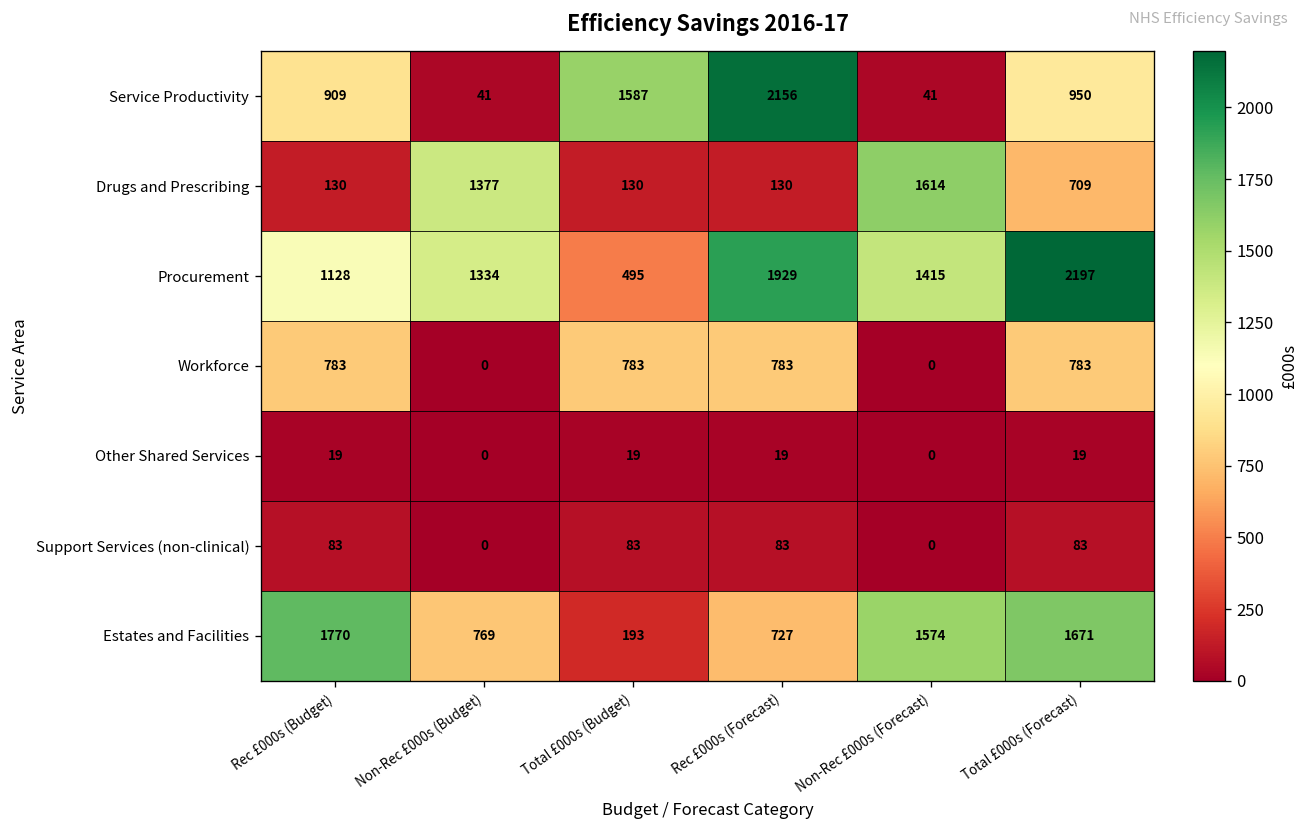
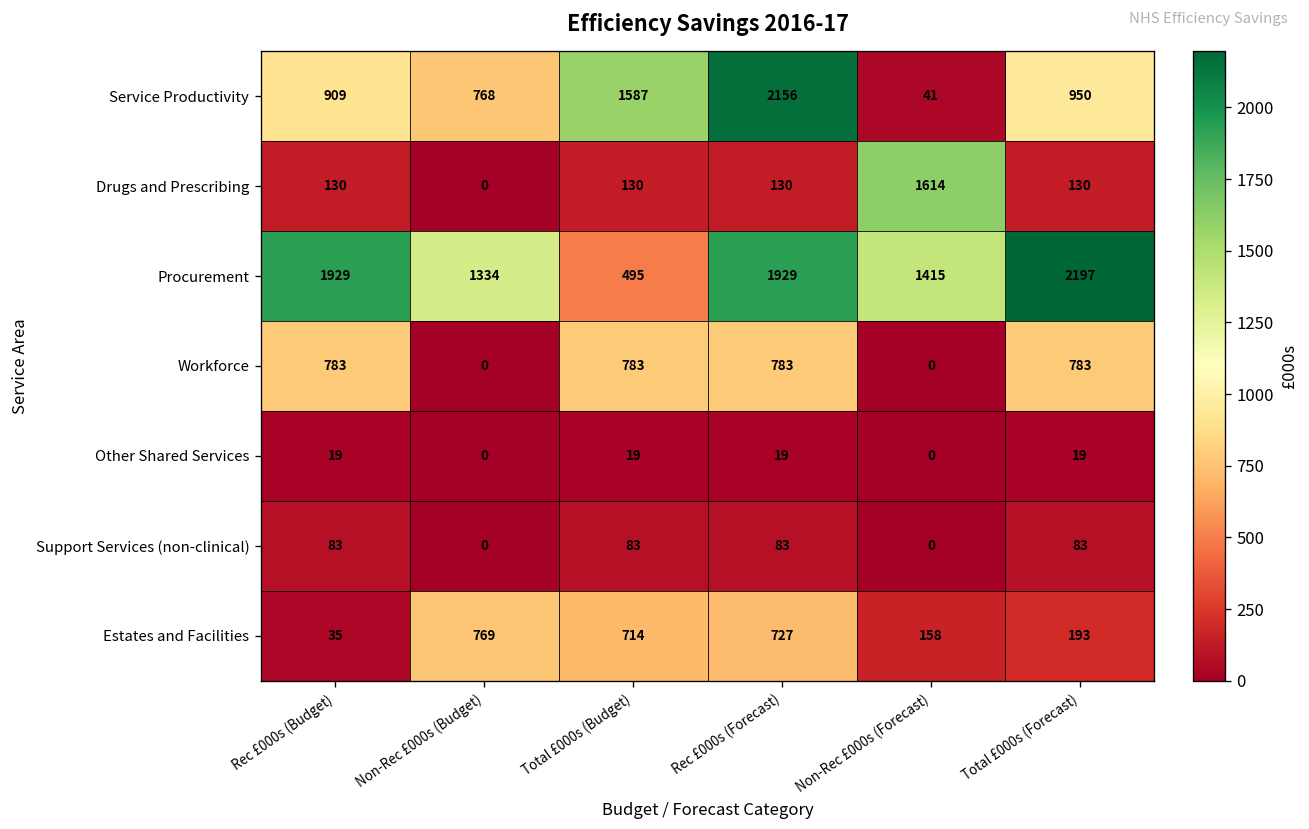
  {
    "Service Productivity": {
      "Rec £000s (Budget)": 909,
-     "Non-Rec £000s (Budget)": 41,
+     "Non-Rec £000s (Budget)": 768,
      "Total £000s (Budget)": 1587,
      "Rec £000s (Forecast)": 2156,
      "Non-Rec £000s (Forecast)": 41,
      "Total £000s (Forecast)": 950
    },
    "Drugs and Prescribing": {
      "Rec £000s (Budget)": 130,
-     "Non-Rec £000s (Budget)": 1377,
+     "Non-Rec £000s (Budget)": 0,
      "Total £000s (Budget)": 130,
      "Rec £000s (Forecast)": 130,
      "Non-Rec £000s (Forecast)": 1614,
-     "Total £000s (Forecast)": 709
+     "Total £000s (Forecast)": 130
    },
    "Procurement": {
-     "Rec £000s (Budget)": 1128,
+     "Rec £000s (Budget)": 1929,
      "Non-Rec £000s (Budget)": 1334,
      "Total £000s (Budget)": 495,
      "Rec £000s (Forecast)": 1929,
      "Non-Rec £000s (Forecast)": 1415,
      "Total £000s (Forecast)": 2197
    },
    "Workforce": {
      "Rec £000s (Budget)": 783,
      "Non-Rec £000s (Budget)": 0,
      "Total £000s (Budget)": 783,
      "Rec £000s (Forecast)": 783,
      "Non-Rec £000s (Forecast)": 0,
      "Total £000s (Forecast)": 783
    },
    "Other Shared Services": {
      "Rec £000s (Budget)": 19,
      "Non-Rec £000s (Budget)": 0,
      "Total £000s (Budget)": 19,
      "Rec £000s (Forecast)": 19,
      "Non-Rec £000s (Forecast)": 0,
      "Total £000s (Forecast)": 19
    },
    "Support Services (non-clinical)": {
      "Rec £000s (Budget)": 83,
      "Non-Rec £000s (Budget)": 0,
      "Total £000s (Budget)": 83,
      "Rec £000s (Forecast)": 83,
      "Non-Rec £000s (Forecast)": 0,
      "Total £000s (Forecast)": 83
    },
    "Estates and Facilities": {
-     "Rec £000s (Budget)": 1770,
+     "Rec £000s (Budget)": 35,
      "Non-Rec £000s (Budget)": 769,
-     "Total £000s (Budget)": 193,
+     "Total £000s (Budget)": 714,
      "Rec £000s (Forecast)": 727,
-     "Non-Rec £000s (Forecast)": 1574,
-     "Total £000s (Forecast)": 1671
+     "Non-Rec £000s (Forecast)": 158,
+     "Total £000s (Forecast)": 193
    }
  }
